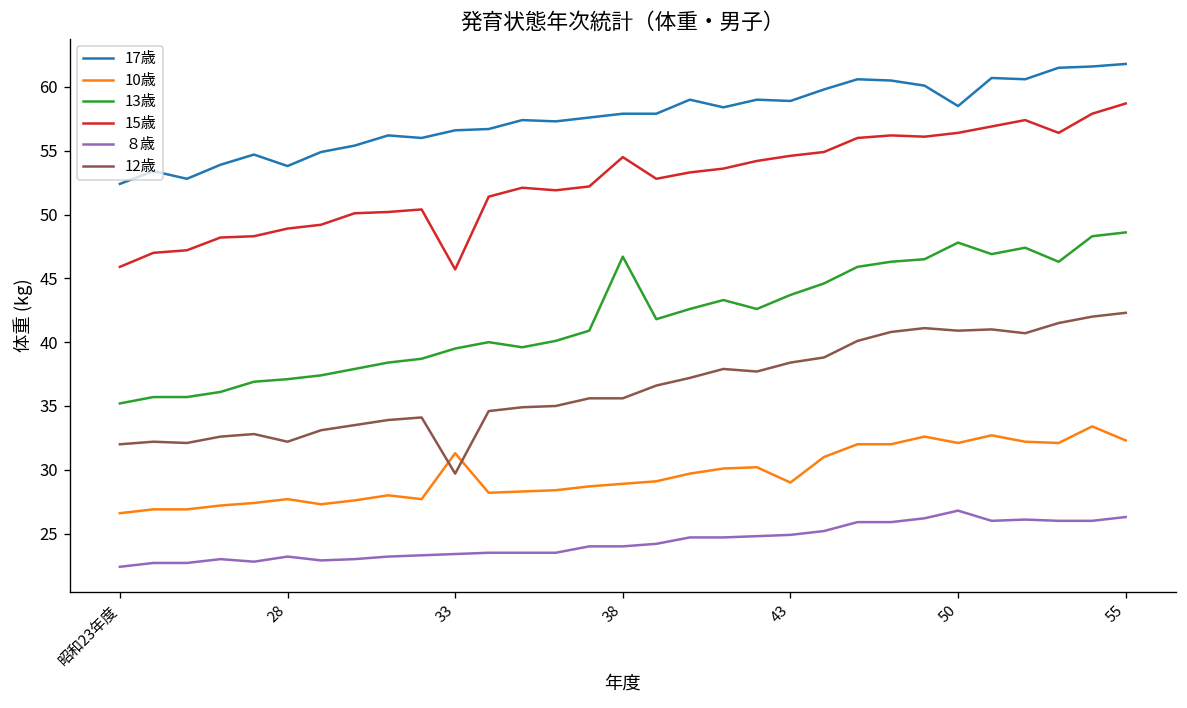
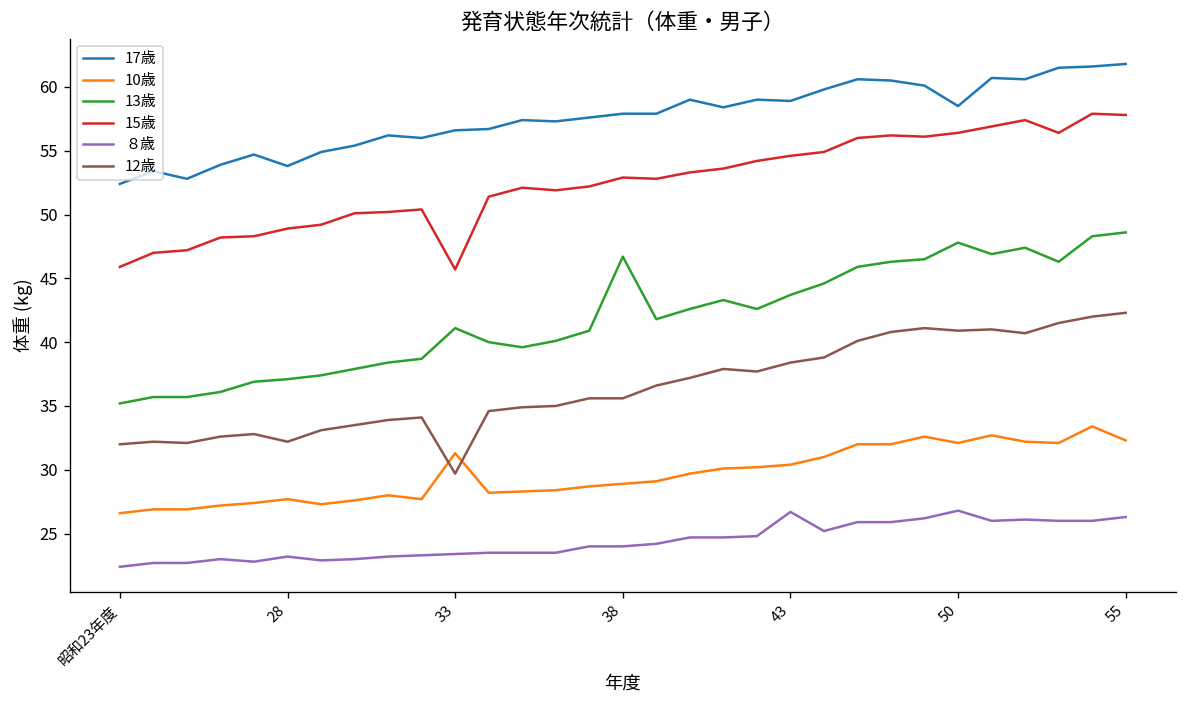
  {
    "17歳": {
      "28": 53.8,
      "33": 56.6,
      "38": 57.9,
      "43": 58.9,
      "50": 58.5,
      "55": 61.8
    },
    "10歳": {
      "昭和23年度": 26.6,
      "28": 27.7,
      "33": 31.3,
      "38": 28.9,
-     "43": 29.0,
+     "43": 30.4,
      "50": 32.1,
      "55": 32.3
    },
    "13歳": {
      "昭和23年度": 35.2,
      "28": 37.1,
-     "33": 39.5,
+     "33": 41.1,
      "38": 46.7,
      "43": 43.7,
      "50": 47.8,
      "55": 48.6
    },
    "15歳": {
      "昭和23年度": 45.9,
      "28": 48.9,
      "33": 45.7,
-     "38": 54.5,
+     "38": 52.9,
      "43": 54.6,
      "50": 56.4,
-     "55": 58.7
+     "55": 57.8
    },
    "８歳": {
      "昭和23年度": 22.4,
      "28": 23.2,
      "33": 23.4,
      "38": 24.0,
-     "43": 24.9,
+     "43": 26.7,
      "50": 26.8,
      "55": 26.3
    },
    "12歳": {
      "昭和23年度": 32.0,
      "28": 32.2,
      "33": 29.7,
      "38": 35.6,
      "43": 38.4,
      "50": 40.9,
      "55": 42.3
    }
  }
